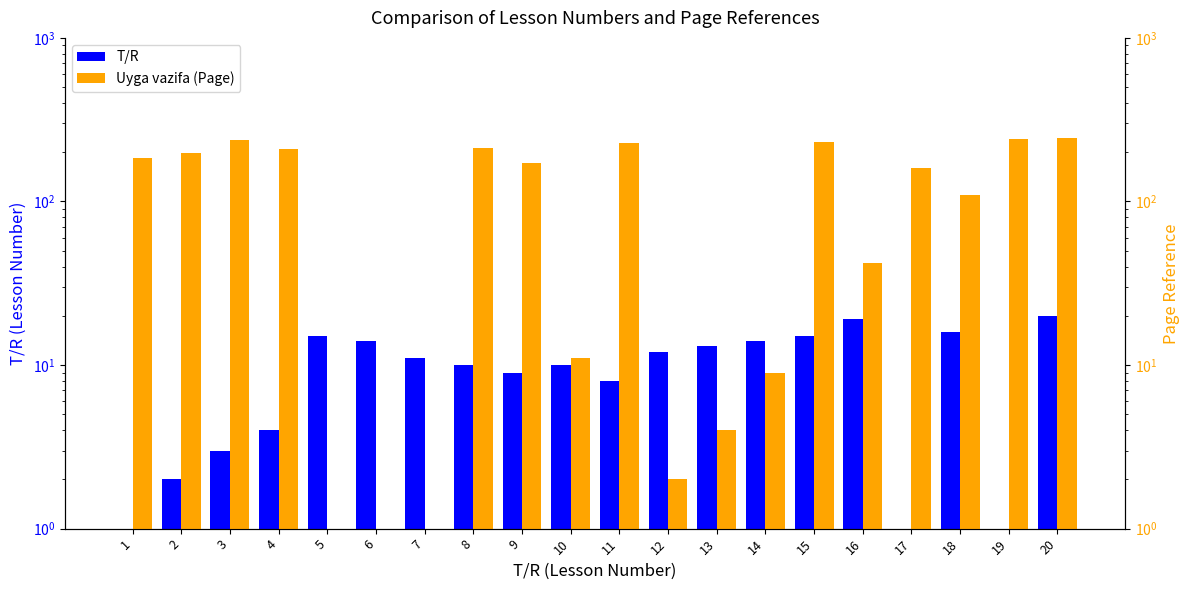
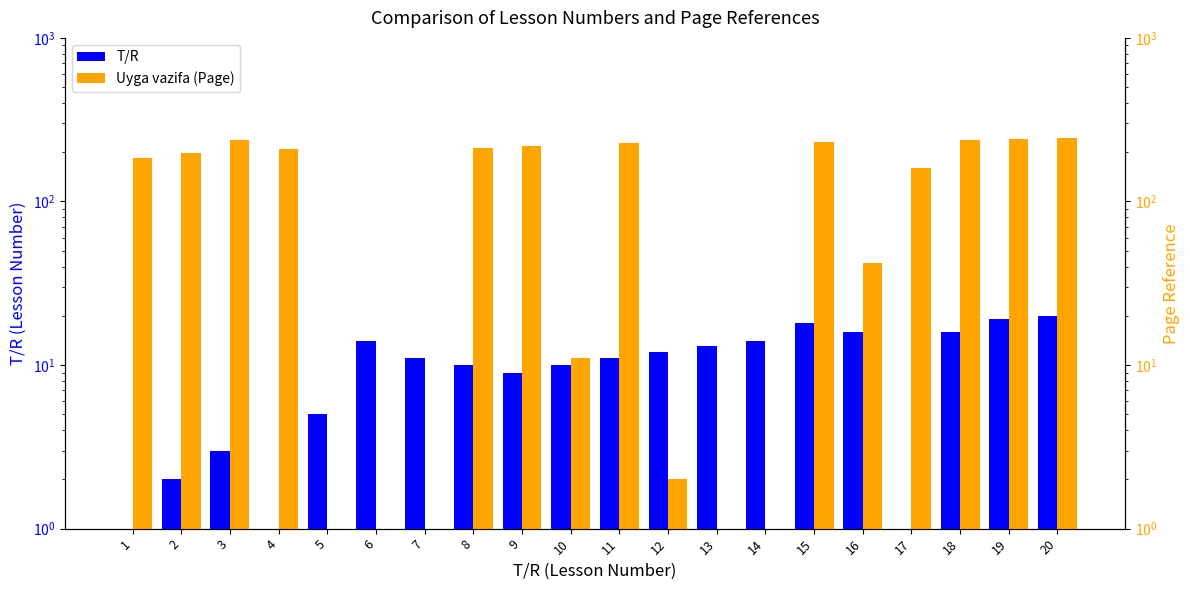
  {
    "T/R": {
      "1": 1,
      "2": 2,
      "3": 3,
-     "4": 4,
-     "5": 15,
+     "4": 1,
+     "5": 5,
      "6": 14,
      "7": 11,
      "8": 10,
      "9": 9,
      "10": 10,
-     "11": 8,
+     "11": 11,
      "12": 12,
      "13": 13,
      "14": 14,
-     "15": 15,
-     "16": 19,
+     "15": 18,
+     "16": 16,
      "17": 1,
      "18": 16,
-     "19": 1,
+     "19": 19,
      "20": 20
    },
    "Uyga vazifa (Page)": {
      "1": 190,
      "2": 200,
      "3": 240,
      "4": 210,
      "5": 1,
      "6": 1,
      "7": 1,
      "8": 210,
-     "9": 170,
+     "9": 220,
      "10": 11,
      "11": 230,
      "12": 2,
-     "13": 4,
-     "14": 9,
+     "13": 1,
+     "14": 1,
      "15": 230,
      "16": 42,
      "17": 160,
-     "18": 110,
+     "18": 240,
      "19": 240,
      "20": 250
    }
  }
